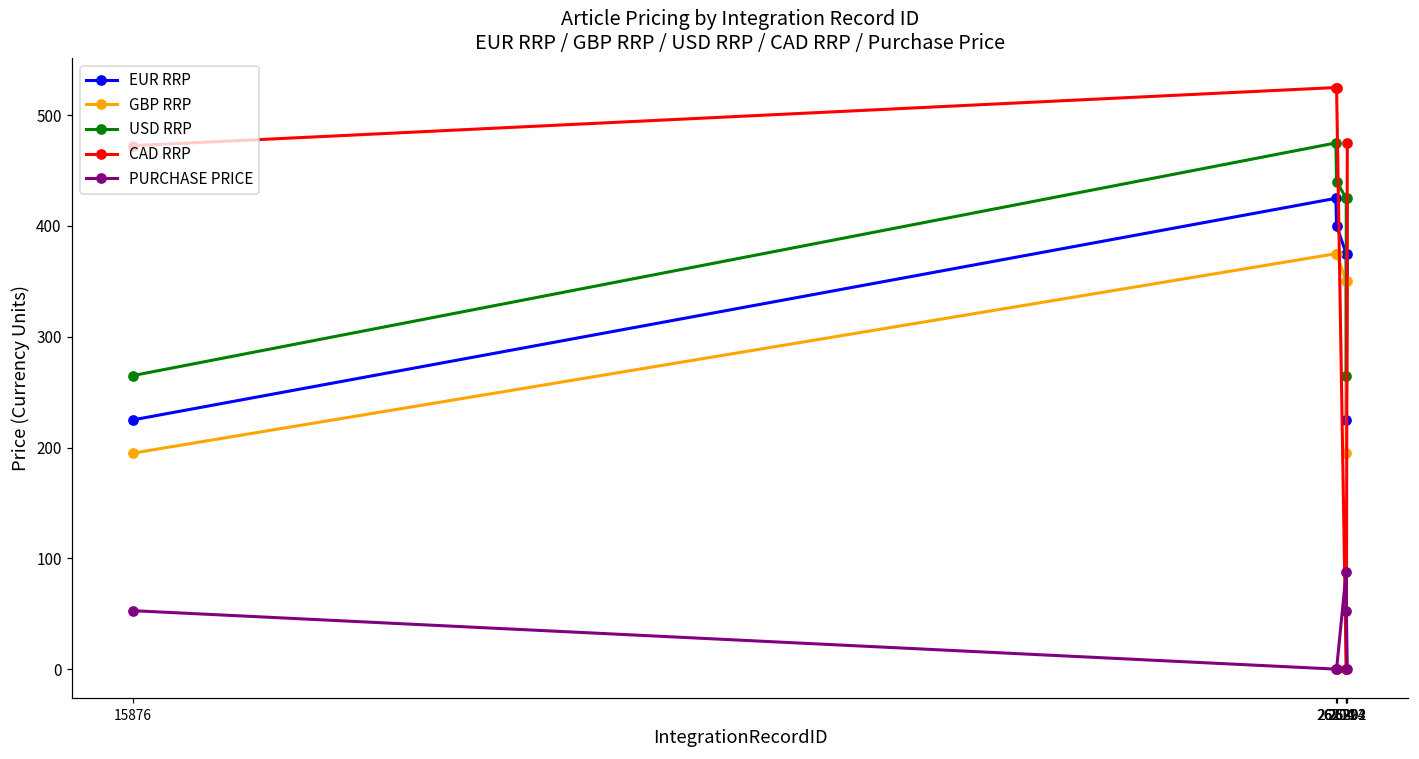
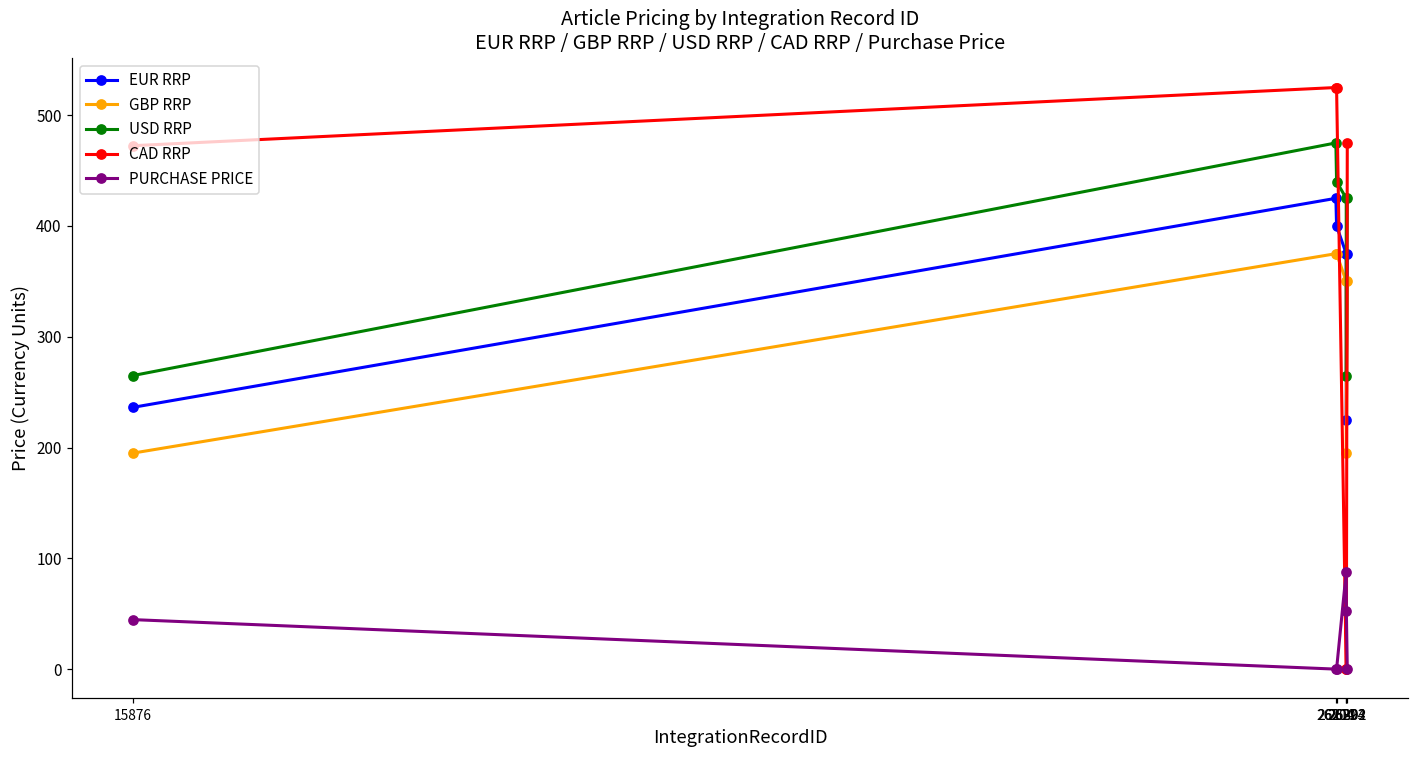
  {
    "EUR RRP": {
-     "15876": 225
+     "15876": 236
    },
    "GBP RRP": {
      "15876": 195
    },
    "USD RRP": {
      "15876": 265
    },
    "PURCHASE PRICE": {
-     "15876": 53
+     "15876": 45
    }
  }
